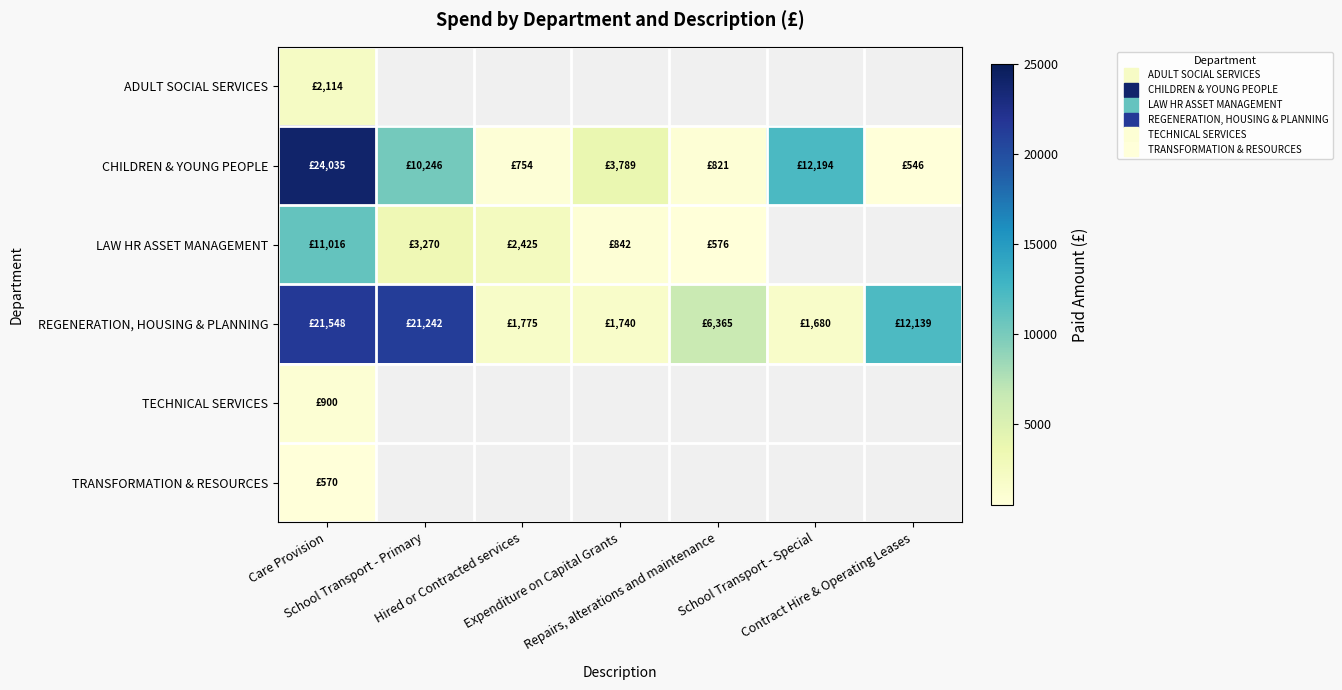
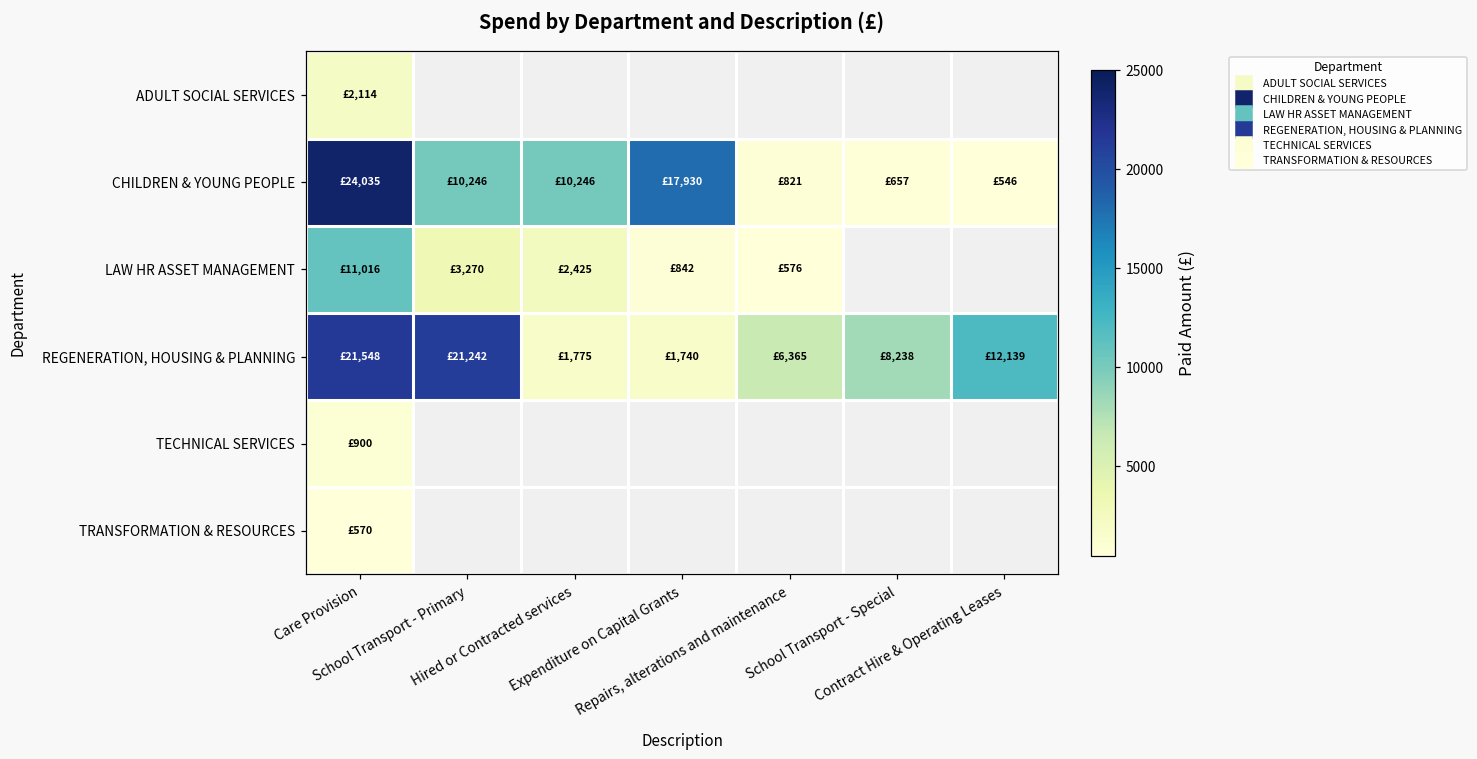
  {
    "ADULT SOCIAL SERVICES": {
      "Care Provision": "£2,114"
    },
    "CHILDREN & YOUNG PEOPLE": {
      "Care Provision": "£24,035",
      "School Transport - Primary": "£10,246",
-     "Hired or Contracted services": "£754",
-     "Expenditure on Capital Grants": "£3,789",
+     "Hired or Contracted services": "£10,246",
+     "Expenditure on Capital Grants": "£17,930",
      "Repairs, alterations and maintenance": "£821",
-     "School Transport - Special": "£12,194",
+     "School Transport - Special": "£657",
      "Contract Hire & Operating Leases": "£546"
    },
    "LAW HR ASSET MANAGEMENT": {
      "Care Provision": "£11,016",
      "School Transport - Primary": "£3,270",
      "Hired or Contracted services": "£2,425",
      "Expenditure on Capital Grants": "£842",
      "Repairs, alterations and maintenance": "£576"
    },
    "REGENERATION, HOUSING & PLANNING": {
      "Care Provision": "£21,548",
      "School Transport - Primary": "£21,242",
      "Hired or Contracted services": "£1,775",
      "Expenditure on Capital Grants": "£1,740",
      "Repairs, alterations and maintenance": "£6,365",
-     "School Transport - Special": "£1,680",
+     "School Transport - Special": "£8,238",
      "Contract Hire & Operating Leases": "£12,139"
    },
    "TECHNICAL SERVICES": {
      "Care Provision": "£900"
    },
    "TRANSFORMATION & RESOURCES": {
      "Care Provision": "£570"
    }
  }
